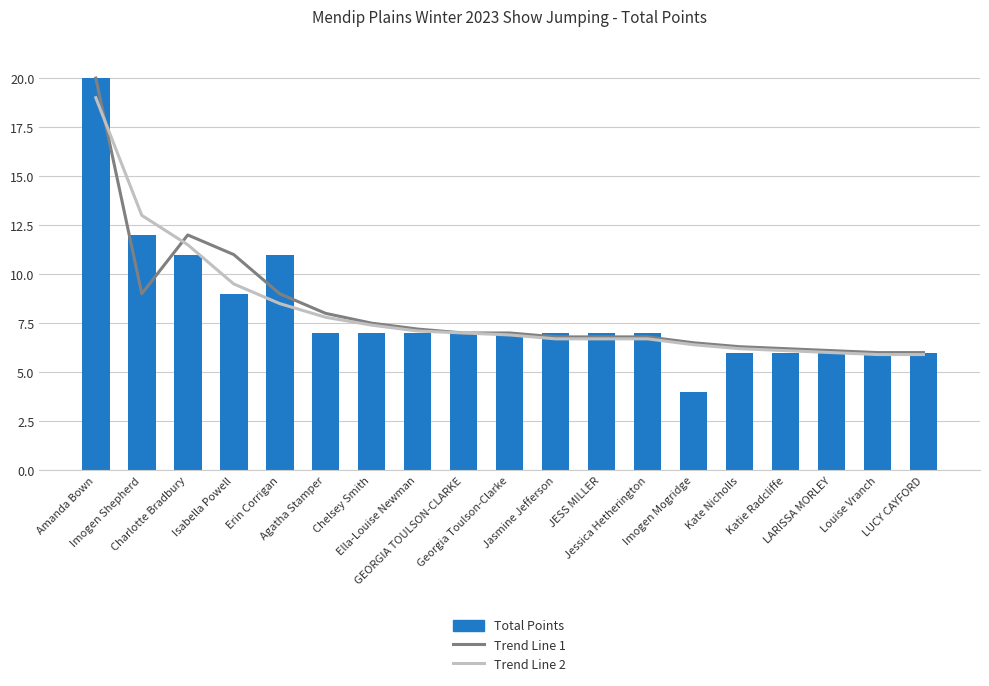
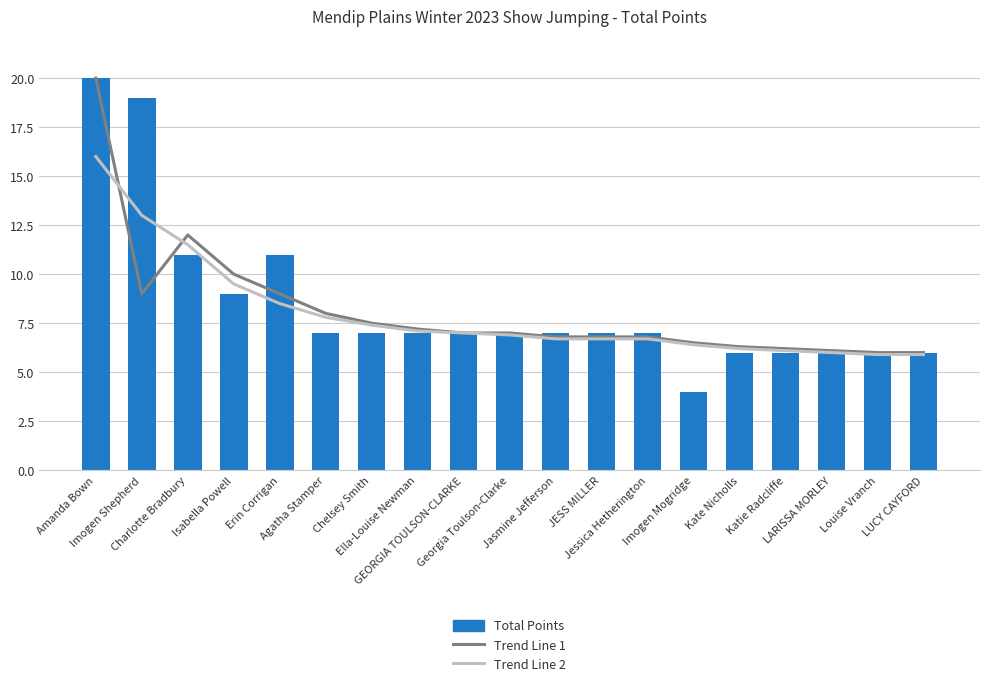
  {
    "Trend Line 1": {
      "Amanda Bown": 20,
      "Imogen Shepherd": 9,
      "Charlotte Bradbury": 12,
-     "Isabella Powell": 11,
+     "Isabella Powell": 10,
      "Erin Corrigan": 9,
      "Agatha Stamper": 8
    },
    "Total Points": {
      "Amanda Bown": 20,
-     "Imogen Shepherd": 12,
+     "Imogen Shepherd": 19,
      "Charlotte Bradbury": 11,
      "Isabella Powell": 9,
      "Erin Corrigan": 11,
      "Agatha Stamper": 7,
      "Chelsey Smith": 7,
      "Ella-Louise Newman": 7,
      "GEORGIA TOULSON-CLARKE": 7,
      "Georgia Toulson-Clarke": 7,
      "Jasmine Jefferson": 7,
      "JESS MILLER": 7,
      "Jessica Hetherington": 7,
      "Imogen Mogridge": 4,
      "Kate Nicholls": 6,
      "Katie Radcliffe": 6,
      "LARISSA MORLEY": 6,
      "Louise Vranch": 6,
      "LUCY CAYFORD": 6
    },
    "Trend Line 2": {
-     "Amanda Bown": 19,
+     "Amanda Bown": 16,
      "Imogen Shepherd": 13,
      "Charlotte Bradbury": 11.5,
      "Isabella Powell": 9.5,
      "Erin Corrigan": 8.5,
      "Agatha Stamper": 7.8
    }
  }
